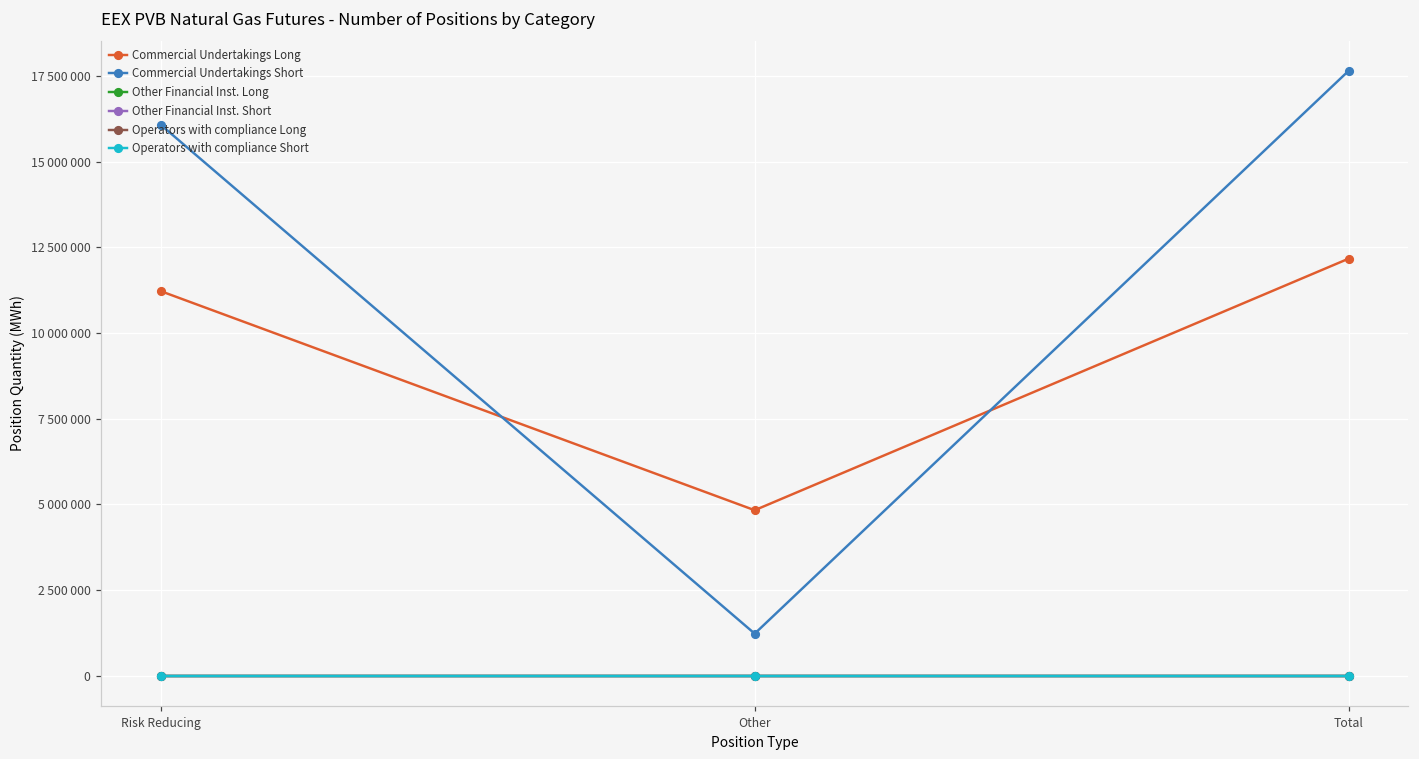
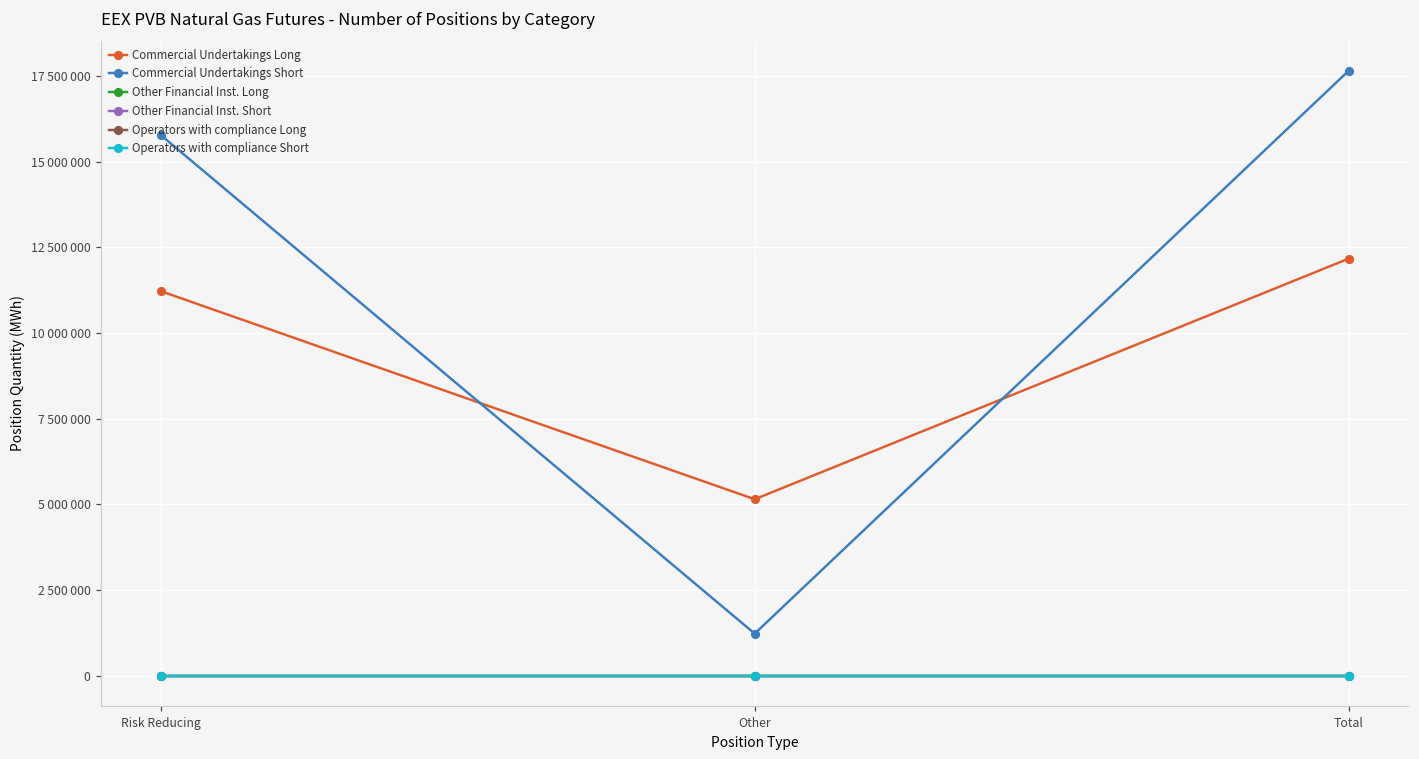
  {
    "Commercial Undertakings Long": {
      "Risk Reducing": 11200000,
-     "Other": 4800000,
+     "Other": 5100000,
      "Total": 12200000
    },
    "Commercial Undertakings Short": {
-     "Risk Reducing": 16100000,
+     "Risk Reducing": 15800000,
      "Other": 1200000,
      "Total": 17700000
    },
    "Operators with compliance Short": {
      "Risk Reducing": 0,
      "Other": 0,
      "Total": 0
    }
  }
